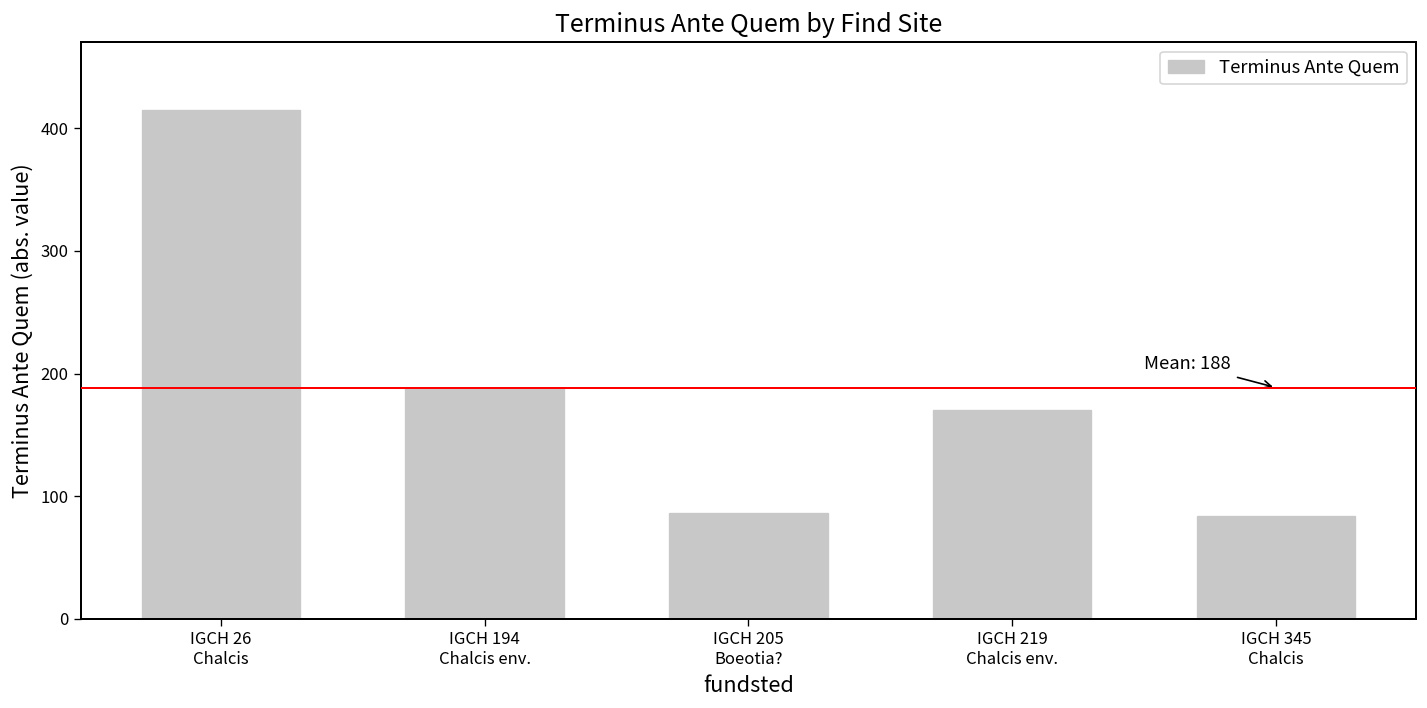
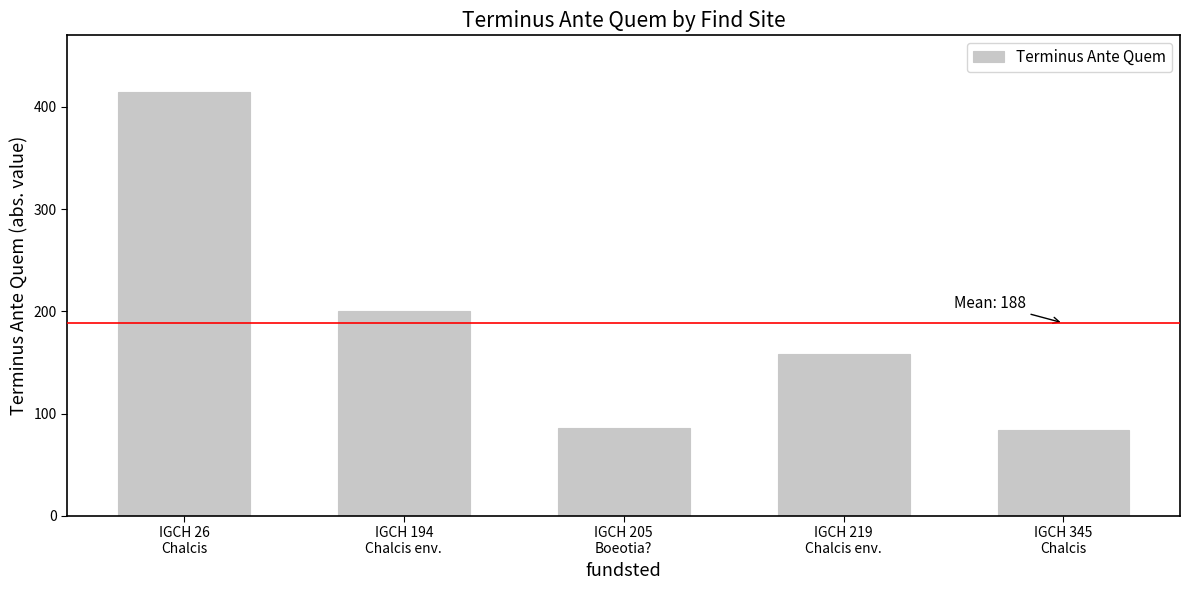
  {
    "IGCH 26 Chalcis": 415,
-   "IGCH 194 Chalcis env.": 188,
+   "IGCH 194 Chalcis env.": 200,
    "IGCH 205 Boeotia?": 86,
-   "IGCH 219 Chalcis env.": 170,
+   "IGCH 219 Chalcis env.": 158,
    "IGCH 345 Chalcis": 84
  }
